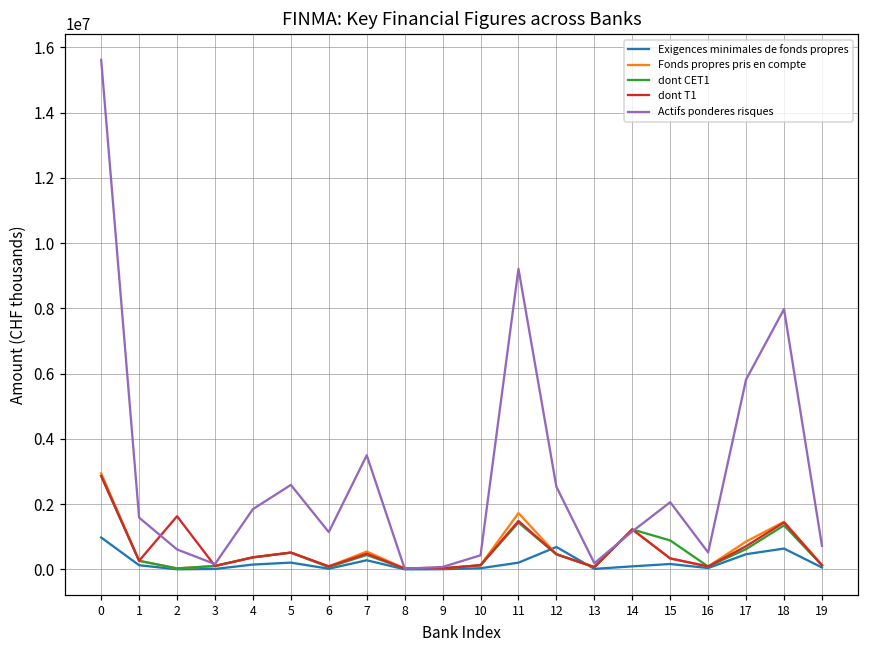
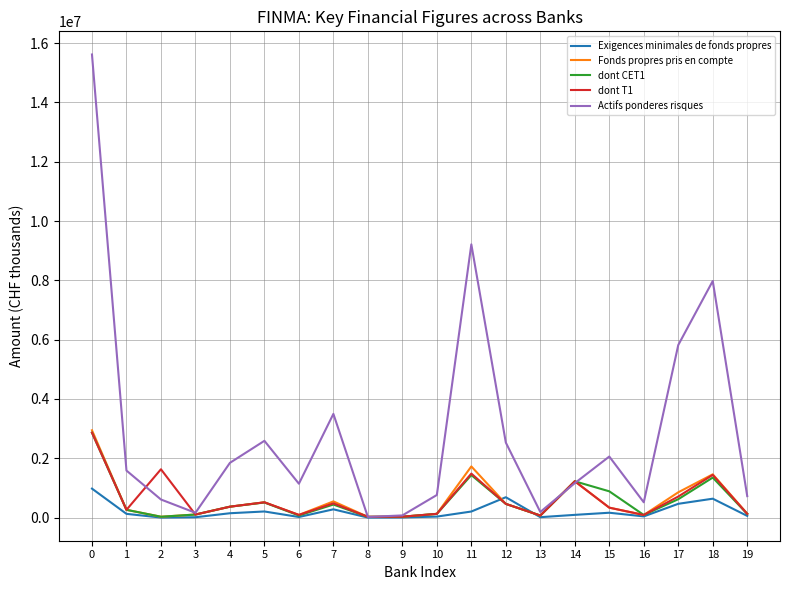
  {
    "Exigences minimales de fonds propres": {
      "0": 1000000,
      "1": 100000,
      "3": 0,
      "4": 100000,
      "5": 200000,
      "7": 300000,
      "10": 0,
      "11": 200000,
      "12": 700000,
      "14": 100000,
      "15": 200000,
      "17": 500000,
      "18": 600000
    },
    "Fonds propres pris en compte": {
      "11": 1700000,
      "17": 900000
    },
    "dont CET1": {
      "15": 900000,
      "17": 600000,
      "18": 1300000
    },
    "dont T1": {
      "2": 1600000,
      "17": 700000
    },
    "Actifs ponderes risques": {
      "0": 15600000,
      "1": 1600000,
      "2": 600000,
      "4": 1800000,
      "5": 2600000,
      "6": 1100000,
      "7": 3500000,
-     "10": 400000,
+     "10": 800000,
      "11": 9200000,
      "12": 2500000,
      "13": 200000,
      "15": 2100000,
      "16": 500000,
      "17": 5800000,
      "18": 8000000,
      "19": 700000
    }
  }
